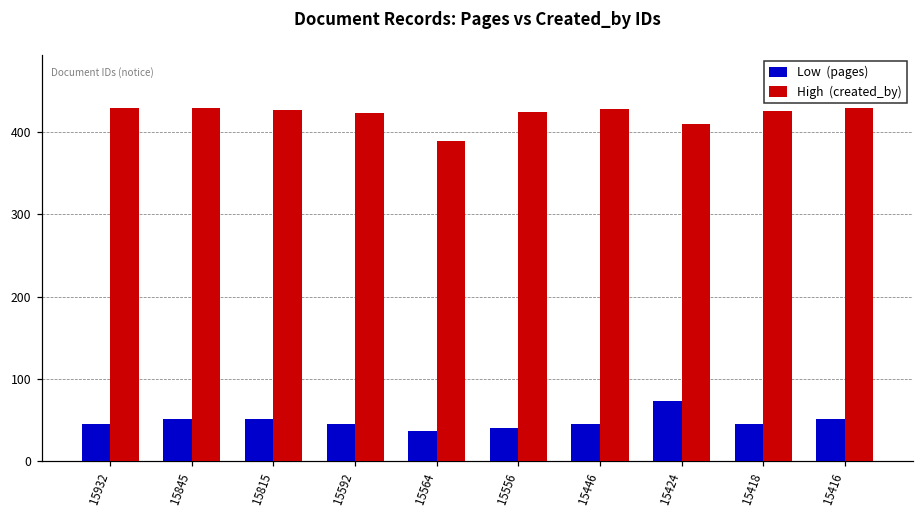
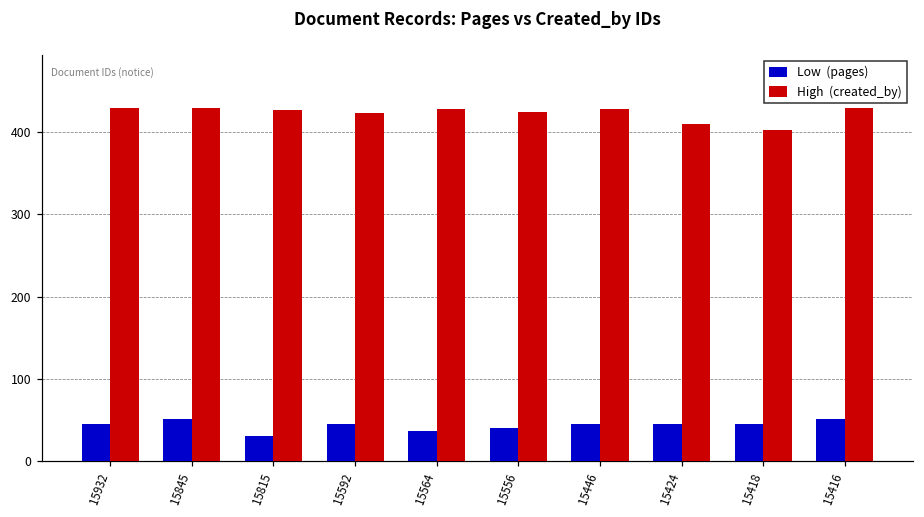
  {
    "Low (pages)": {
      "15932": 50,
      "15845": 50,
-     "15815": 50,
+     "15815": 30,
      "15592": 50,
      "15564": 40,
      "15556": 40,
      "15446": 50,
-     "15424": 70,
+     "15424": 50,
      "15418": 50,
      "15416": 50
    },
    "High (created_by)": {
      "15932": 430,
      "15845": 430,
      "15815": 430,
      "15592": 420,
-     "15564": 390,
+     "15564": 430,
      "15556": 420,
      "15446": 430,
      "15424": 410,
-     "15418": 430,
+     "15418": 400,
      "15416": 430
    }
  }
